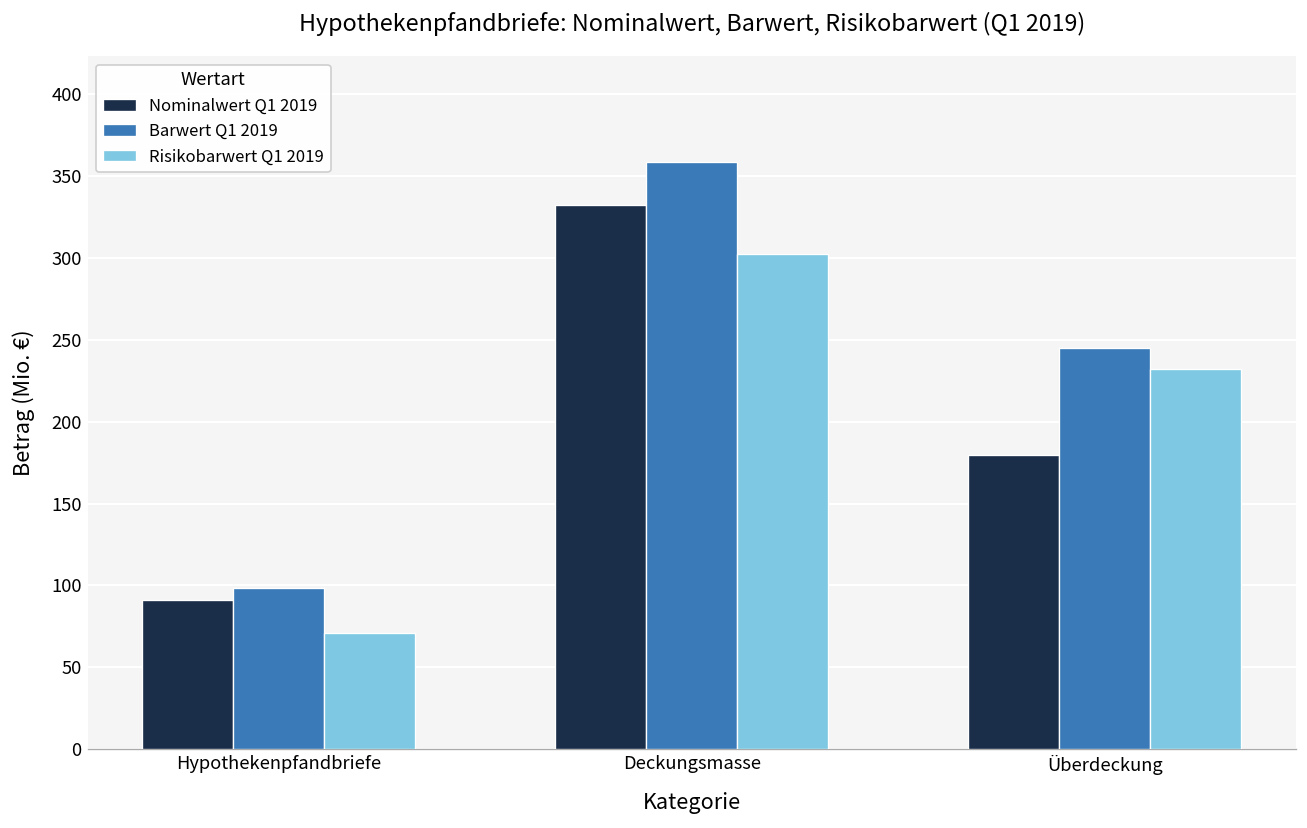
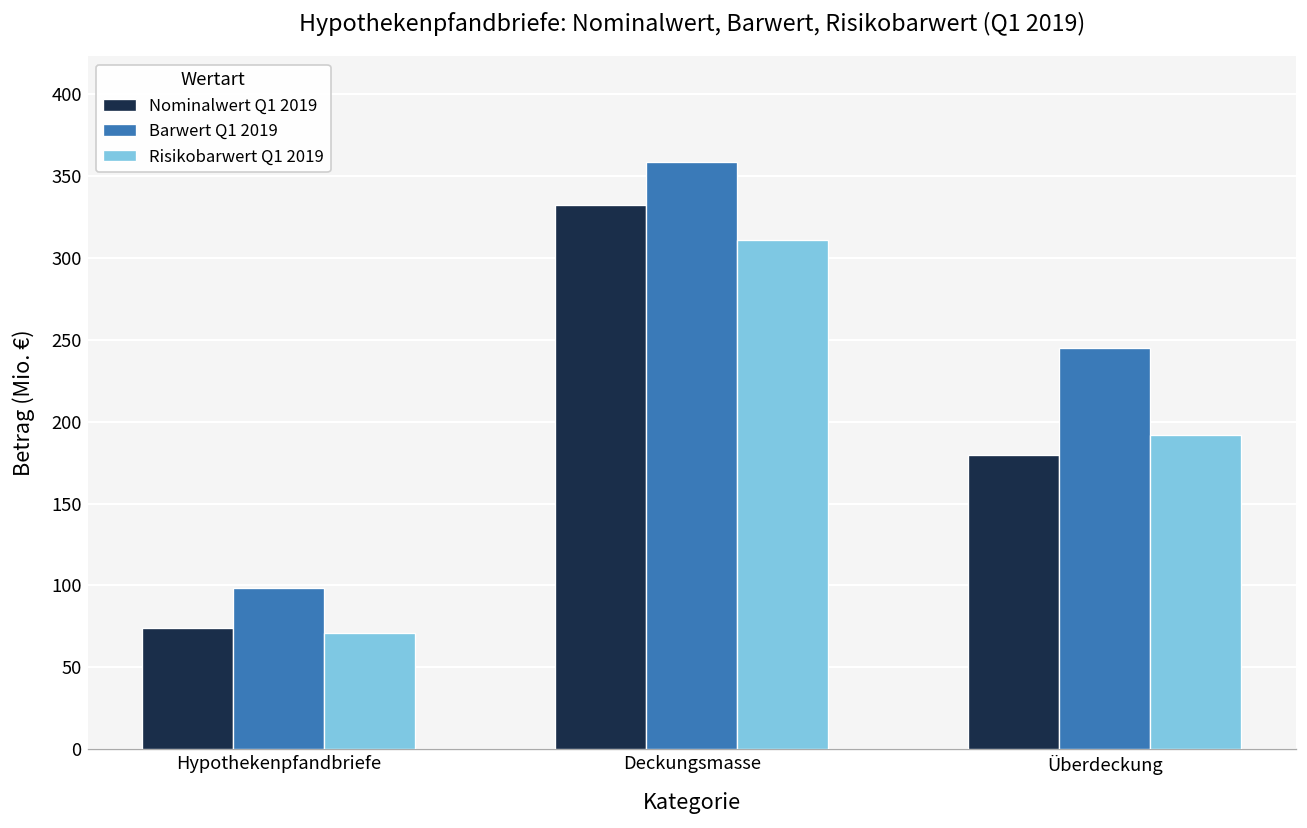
  {
    "Nominalwert Q1 2019": {
-     "Hypothekenpfandbriefe": 91,
+     "Hypothekenpfandbriefe": 74,
      "Deckungsmasse": 332,
      "Überdeckung": 180
    },
    "Barwert Q1 2019": {
      "Hypothekenpfandbriefe": 99,
      "Deckungsmasse": 359,
      "Überdeckung": 245
    },
    "Risikobarwert Q1 2019": {
      "Hypothekenpfandbriefe": 71,
-     "Deckungsmasse": 303,
-     "Überdeckung": 232
+     "Deckungsmasse": 311,
+     "Überdeckung": 192
    }
  }
